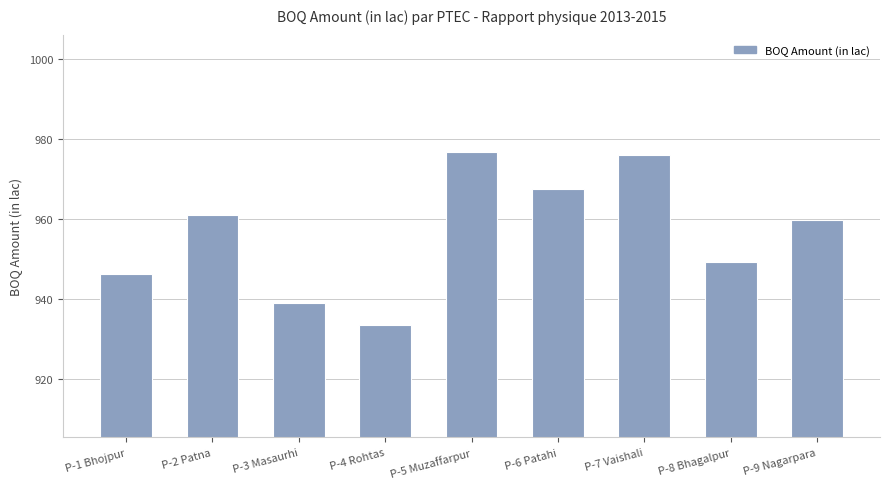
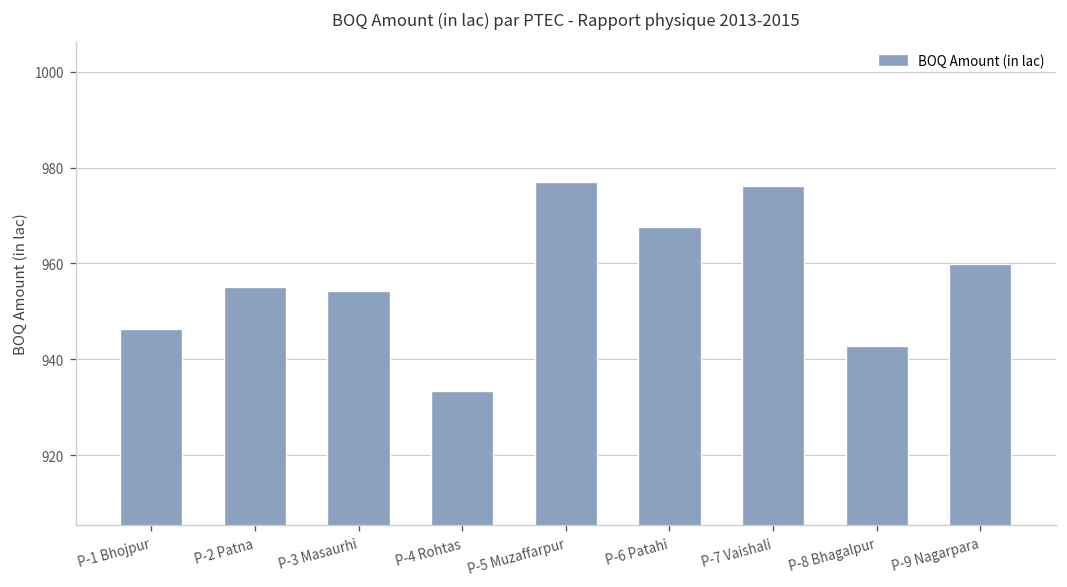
  {
    "P-1 Bhojpur": 946,
-   "P-2 Patna": 961,
-   "P-3 Masaurhi": 939,
+   "P-2 Patna": 955,
+   "P-3 Masaurhi": 954,
    "P-4 Rohtas": 933,
    "P-5 Muzaffarpur": 977,
    "P-6 Patahi": 968,
    "P-7 Vaishali": 976,
-   "P-8 Bhagalpur": 949,
+   "P-8 Bhagalpur": 943,
    "P-9 Nagarpara": 960
  }
